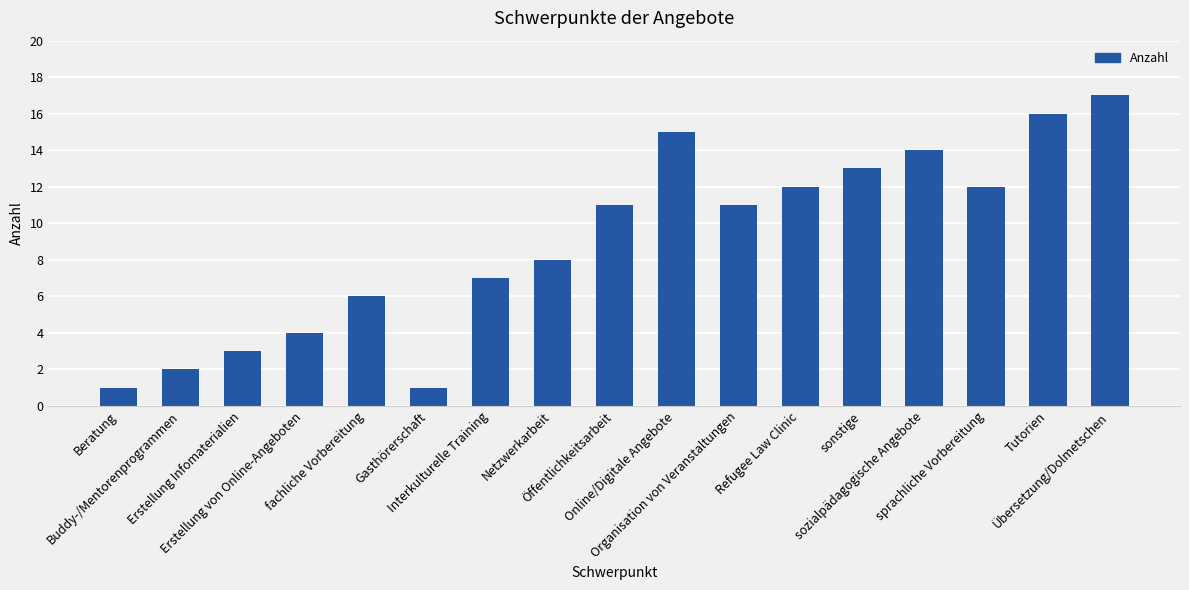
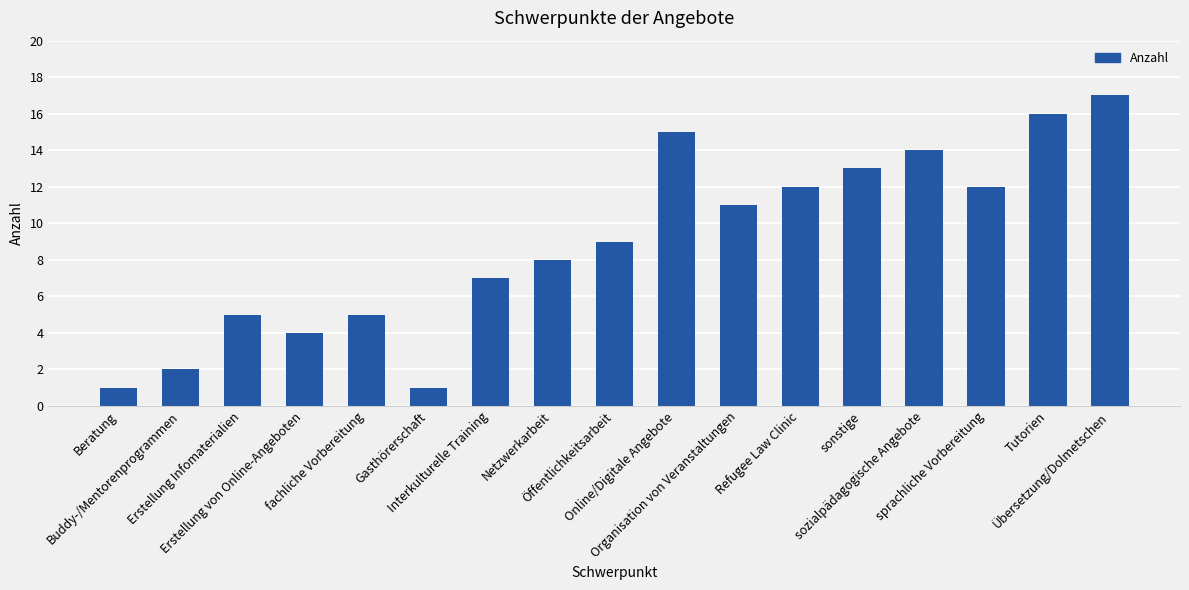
  {
    "Beratung": 1,
    "Buddy-/Mentorenprogrammen": 2,
-   "Erstellung Infomaterialien": 3,
+   "Erstellung Infomaterialien": 5,
    "Erstellung von Online-Angeboten": 4,
-   "fachliche Vorbereitung": 6,
+   "fachliche Vorbereitung": 5,
    "Gasthörerschaft": 1,
    "Interkulturelle Training": 7,
    "Netzwerkarbeit": 8,
-   "Öffentlichkeitsarbeit": 11,
+   "Öffentlichkeitsarbeit": 9,
    "Online/Digitale Angebote": 15,
    "Organisation von Veranstaltungen": 11,
    "Refugee Law Clinic": 12,
    "sonstige": 13,
    "sozialpädagogische Angebote": 14,
    "sprachliche Vorbereitung": 12,
    "Tutorien": 16,
    "Übersetzung/Dolmetschen": 17
  }
